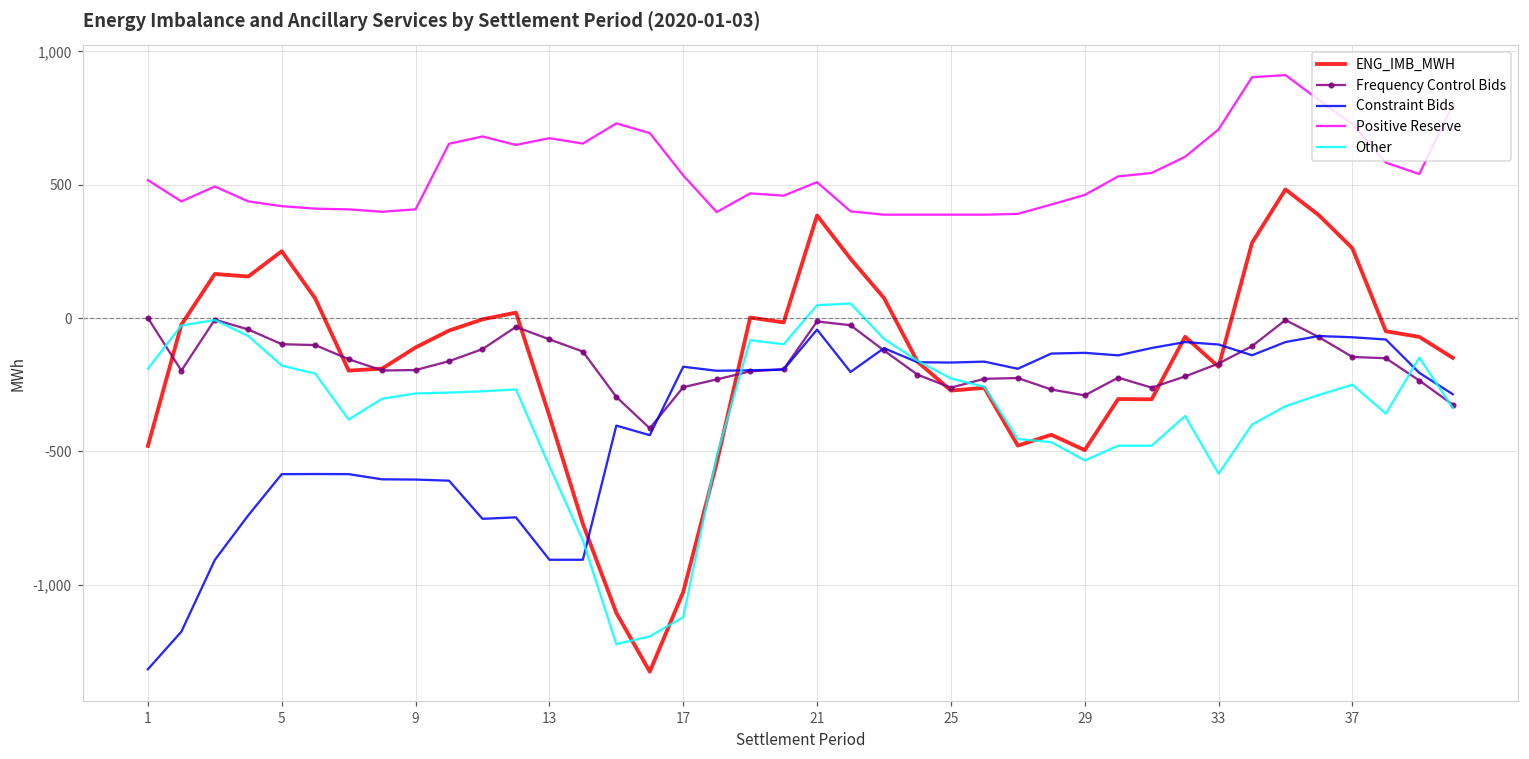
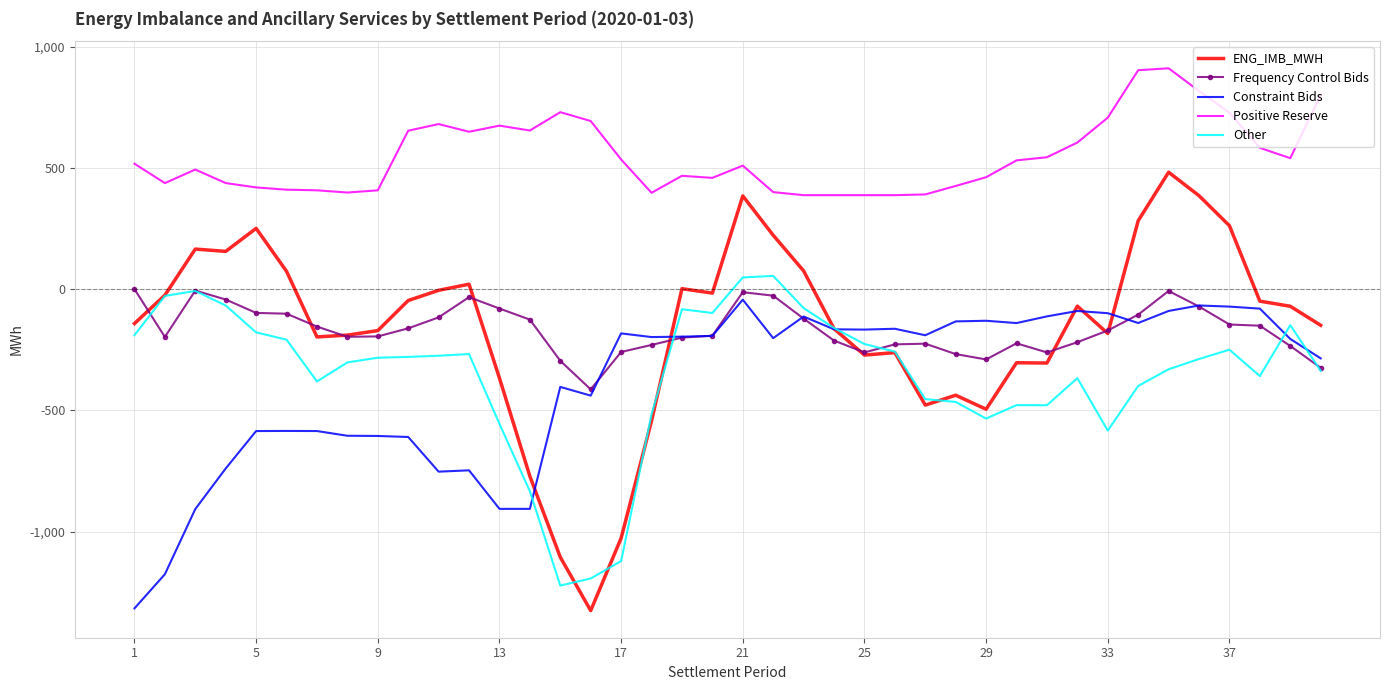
  {
    "ENG_IMB_MWH": {
-     "1": "-480",
+     "1": "-140",
      "5": "250",
-     "9": "-110",
+     "9": "-170",
      "13": "-370",
      "17": "-1,030",
      "21": "380",
      "25": "-270",
      "29": "-500",
      "33": "-180",
      "37": "260"
    },
    "Frequency Control Bids": {
      "1": "0",
      "5": "-100",
      "9": "-200",
      "13": "-80",
      "17": "-260",
      "21": "-10",
      "25": "-260",
      "29": "-290",
      "33": "-170",
      "37": "-150"
    },
    "Constraint Bids": {
      "1": "-1,320",
      "5": "-590",
      "9": "-610",
      "13": "-910",
      "17": "-180",
      "21": "-40",
      "25": "-170",
      "29": "-130",
      "33": "-100",
      "37": "-70"
    },
    "Positive Reserve": {
      "1": "520",
      "5": "420",
      "9": "410",
      "13": "670",
      "17": "530",
      "21": "510",
      "25": "390",
      "29": "460",
      "33": "710"
    },
    "Other": {
      "1": "-190",
      "5": "-180",
      "9": "-280",
      "13": "-560",
      "17": "-1,120",
      "21": "50",
      "25": "-230",
      "29": "-530",
      "33": "-580",
      "37": "-250"
    }
  }
